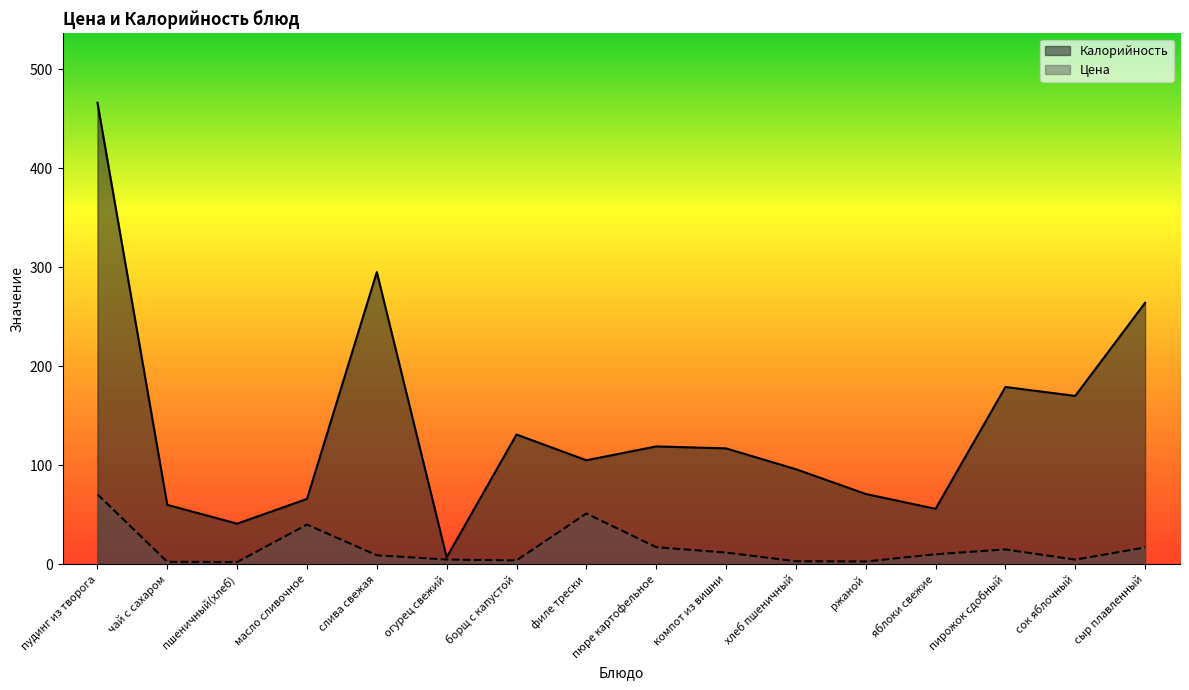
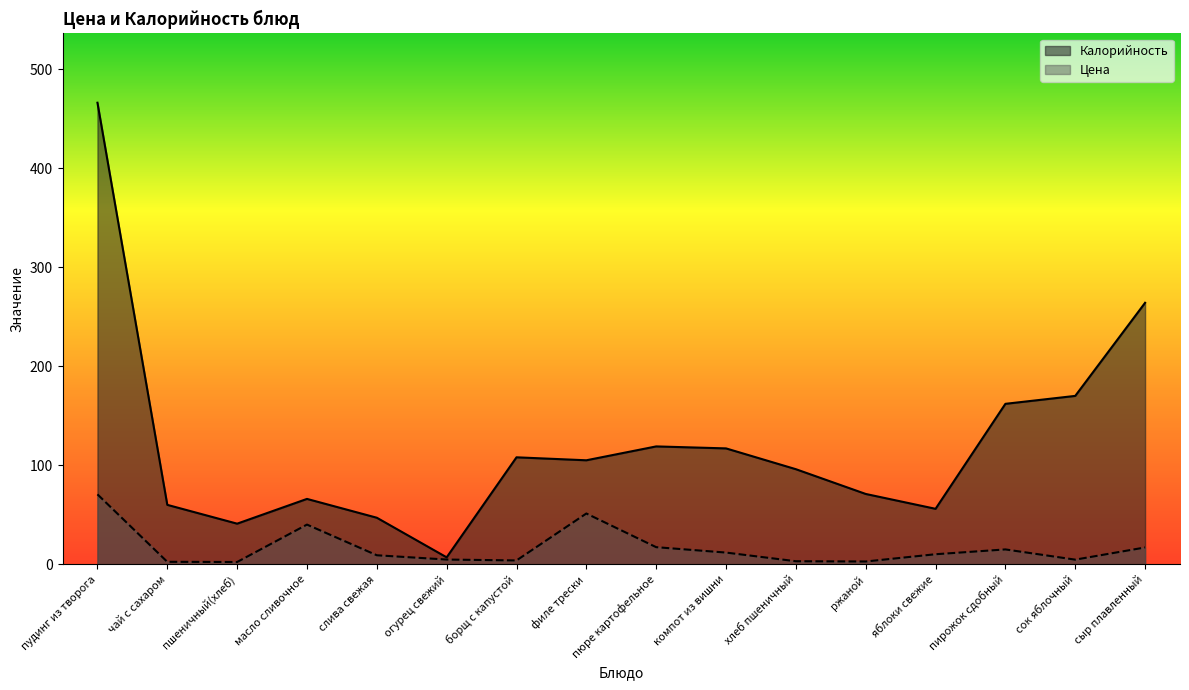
  {
    "Калорийность": {
      "пудинг из творога": 470,
      "чай с сахаром": 60,
      "пшеничный(хлеб)": 40,
      "масло сливочное": 70,
-     "слива свежая": 300,
-     "борщ с капустой": 130,
+     "слива свежая": 50,
+     "борщ с капустой": 110,
      "филе трески": 110,
      "пюре картофельное": 120,
      "компот из вишни": 120,
      "хлеб пшеничный": 100,
      "ржаной": 70,
      "яблоки свежие": 60,
-     "пирожок сдобный": 180,
+     "пирожок сдобный": 160,
      "сок яблочный": 170,
      "сыр плавленный": 260
    },
    "Цена": {
      "пудинг из творога": 70,
      "чай с сахаром": 0,
      "пшеничный(хлеб)": 0,
      "масло сливочное": 40,
      "слива свежая": 10,
      "борщ с капустой": 0,
      "филе трески": 50,
      "пюре картофельное": 20,
      "компот из вишни": 10,
      "хлеб пшеничный": 0,
      "ржаной": 0,
      "яблоки свежие": 10,
      "пирожок сдобный": 20,
      "сок яблочный": 0,
      "сыр плавленный": 20
    }
  }
